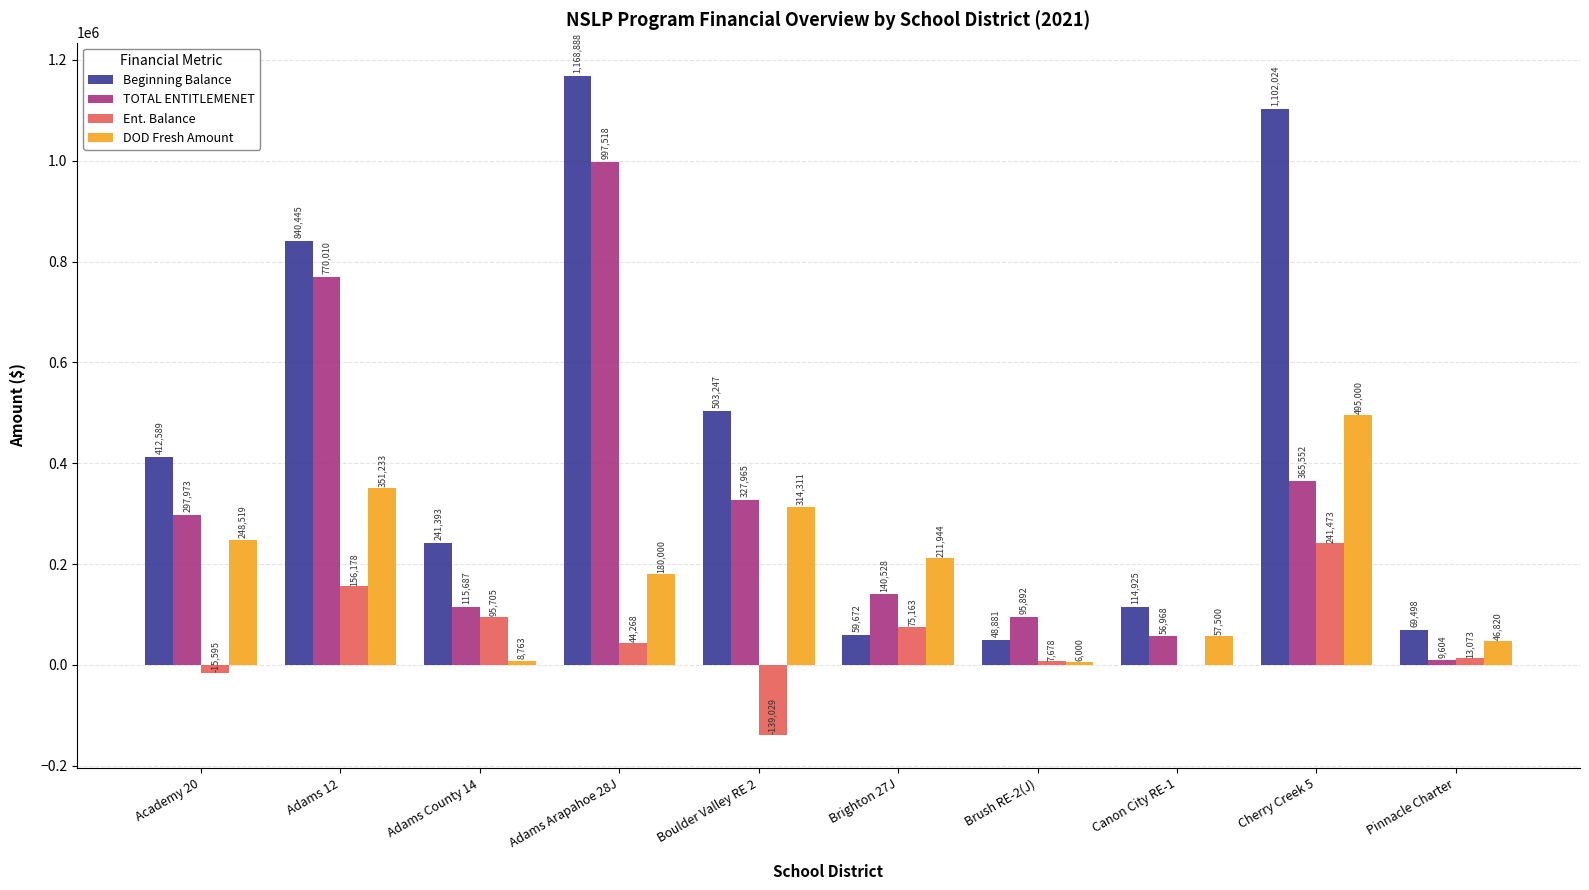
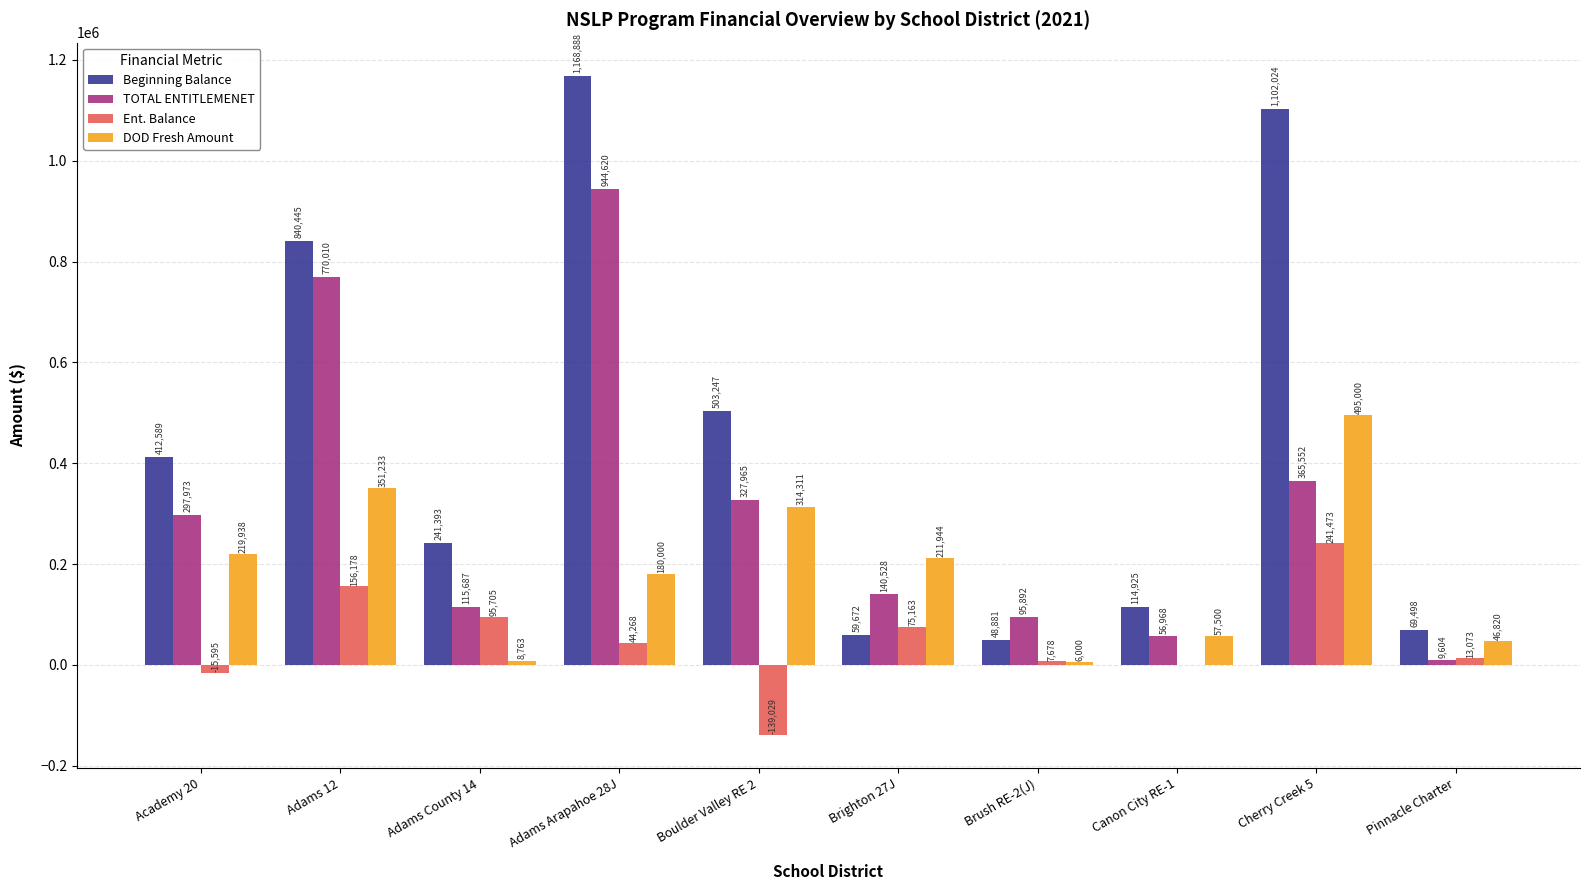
  {
    "Beginning Balance": {
      "Academy 20": "412,589",
      "Adams 12": "840,445",
      "Adams County 14": "241,393",
      "Adams Arapahoe 28J": "1,168,888",
      "Boulder Valley RE 2": "503,247",
      "Brighton 27J": "59,672",
      "Brush RE-2(J)": "48,881",
      "Canon City RE-1": "114,925",
      "Cherry Creek 5": "1,102,024",
      "Pinnacle Charter": "69,498"
    },
    "TOTAL ENTITLEMENET": {
      "Academy 20": "297,973",
      "Adams 12": "770,010",
      "Adams County 14": "115,687",
-     "Adams Arapahoe 28J": "997,518",
+     "Adams Arapahoe 28J": "944,620",
      "Boulder Valley RE 2": "327,965",
      "Brighton 27J": "140,528",
      "Brush RE-2(J)": "95,892",
      "Canon City RE-1": "56,968",
      "Cherry Creek 5": "365,552",
      "Pinnacle Charter": "9,604"
    },
    "Ent. Balance": {
      "Academy 20": "-15,595",
      "Adams 12": "156,178",
      "Adams County 14": "95,705",
      "Adams Arapahoe 28J": "44,268",
      "Boulder Valley RE 2": "-139,029",
      "Brighton 27J": "75,163",
      "Brush RE-2(J)": "7,678",
      "Cherry Creek 5": "241,473",
      "Pinnacle Charter": "13,073"
    },
    "DOD Fresh Amount": {
-     "Academy 20": "248,519",
+     "Academy 20": "219,938",
      "Adams 12": "351,233",
      "Adams County 14": "8,763",
      "Adams Arapahoe 28J": "180,000",
      "Boulder Valley RE 2": "314,311",
      "Brighton 27J": "211,944",
      "Brush RE-2(J)": "6,000",
      "Canon City RE-1": "57,500",
      "Cherry Creek 5": "495,000",
      "Pinnacle Charter": "46,820"
    }
  }
